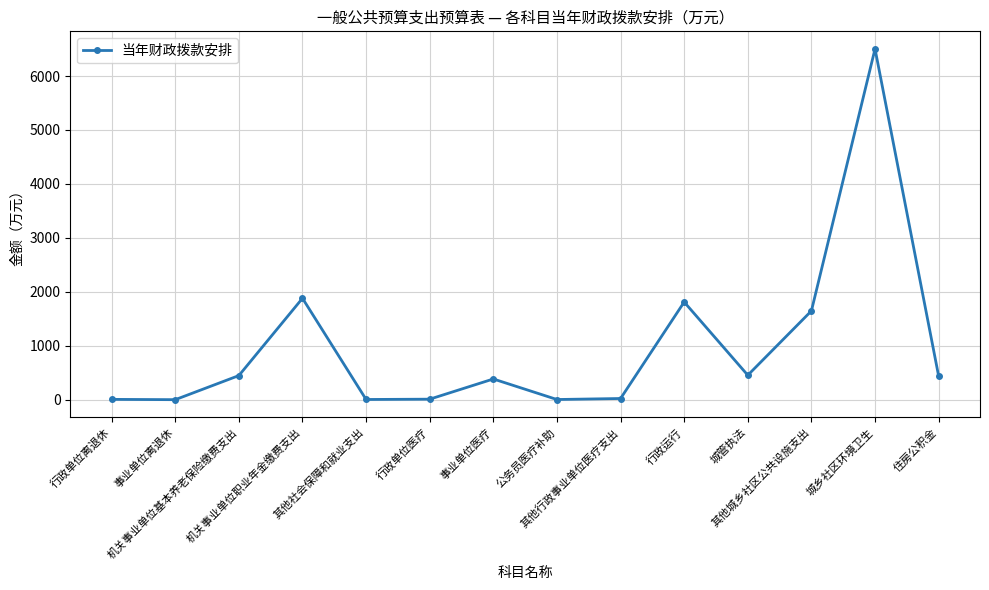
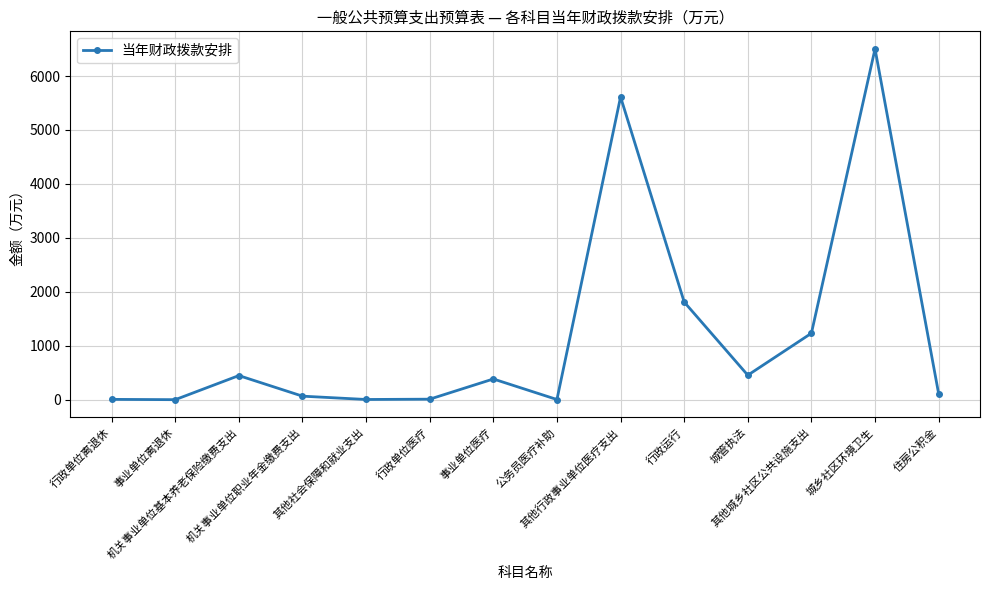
  {
    "行政单位离退休": 0,
    "事业单位离退休": 0,
    "机关事业单位基本养老保险缴费支出": 400,
-   "机关事业单位职业年金缴费支出": 1900,
+   "机关事业单位职业年金缴费支出": 100,
    "其他社会保障和就业支出": 0,
    "行政单位医疗": 0,
    "事业单位医疗": 400,
    "公务员医疗补助": 0,
-   "其他行政事业单位医疗支出": 0,
+   "其他行政事业单位医疗支出": 5600,
    "行政运行": 1800,
    "城管执法": 500,
-   "其他城乡社区公共设施支出": 1600,
+   "其他城乡社区公共设施支出": 1200,
    "城乡社区环境卫生": 6500,
-   "住房公积金": 400
+   "住房公积金": 100
  }
